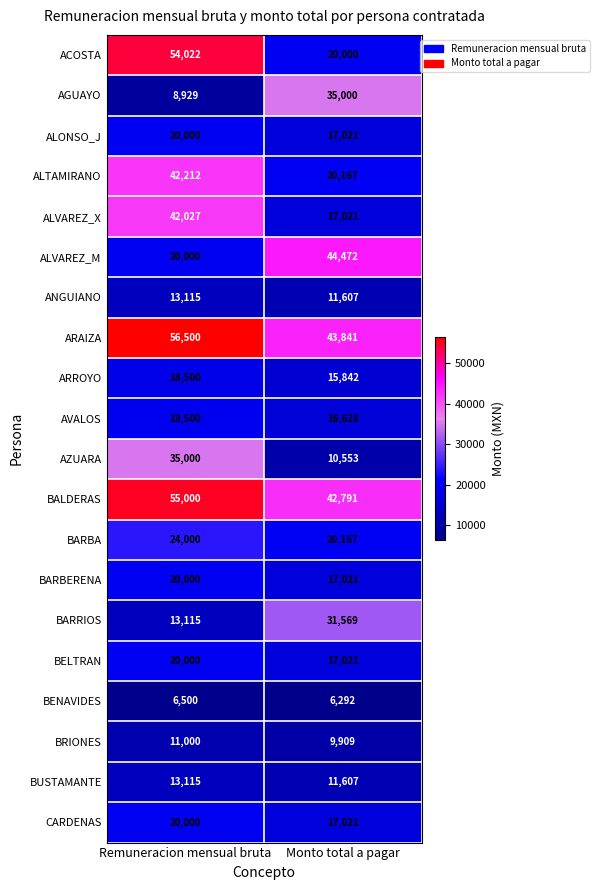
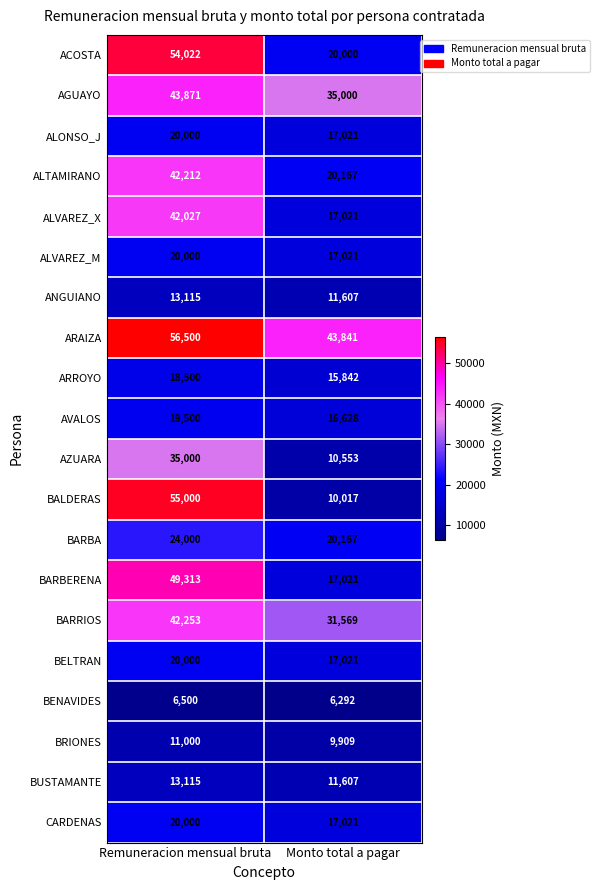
  {
    "ACOSTA": {
      "Remuneracion mensual bruta": "54,022",
      "Monto total a pagar": "20,000"
    },
    "AGUAYO": {
-     "Remuneracion mensual bruta": "8,929",
+     "Remuneracion mensual bruta": "43,871",
      "Monto total a pagar": "35,000"
    },
    "ALONSO_J": {
      "Remuneracion mensual bruta": "20,000",
      "Monto total a pagar": "17,021"
    },
    "ALTAMIRANO": {
      "Remuneracion mensual bruta": "42,212",
      "Monto total a pagar": "20,167"
    },
    "ALVAREZ_X": {
      "Remuneracion mensual bruta": "42,027",
      "Monto total a pagar": "17,021"
    },
    "ALVAREZ_M": {
      "Remuneracion mensual bruta": "20,000",
-     "Monto total a pagar": "44,472"
+     "Monto total a pagar": "17,021"
    },
    "ANGUIANO": {
      "Remuneracion mensual bruta": "13,115",
      "Monto total a pagar": "11,607"
    },
    "ARAIZA": {
      "Remuneracion mensual bruta": "56,500",
      "Monto total a pagar": "43,841"
    },
    "ARROYO": {
      "Remuneracion mensual bruta": "18,500",
      "Monto total a pagar": "15,842"
    },
    "AVALOS": {
      "Remuneracion mensual bruta": "19,500",
      "Monto total a pagar": "16,628"
    },
    "AZUARA": {
      "Remuneracion mensual bruta": "35,000",
      "Monto total a pagar": "10,553"
    },
    "BALDERAS": {
      "Remuneracion mensual bruta": "55,000",
-     "Monto total a pagar": "42,791"
+     "Monto total a pagar": "10,017"
    },
    "BARBA": {
      "Remuneracion mensual bruta": "24,000",
      "Monto total a pagar": "20,167"
    },
    "BARBERENA": {
-     "Remuneracion mensual bruta": "20,000",
+     "Remuneracion mensual bruta": "49,313",
      "Monto total a pagar": "17,021"
    },
    "BARRIOS": {
-     "Remuneracion mensual bruta": "13,115",
+     "Remuneracion mensual bruta": "42,253",
      "Monto total a pagar": "31,569"
    },
    "BELTRAN": {
      "Remuneracion mensual bruta": "20,000",
      "Monto total a pagar": "17,021"
    },
    "BENAVIDES": {
      "Remuneracion mensual bruta": "6,500",
      "Monto total a pagar": "6,292"
    },
    "BRIONES": {
      "Remuneracion mensual bruta": "11,000",
      "Monto total a pagar": "9,909"
    },
    "BUSTAMANTE": {
      "Remuneracion mensual bruta": "13,115",
      "Monto total a pagar": "11,607"
    },
    "CARDENAS": {
      "Remuneracion mensual bruta": "20,000",
      "Monto total a pagar": "17,021"
    }
  }
